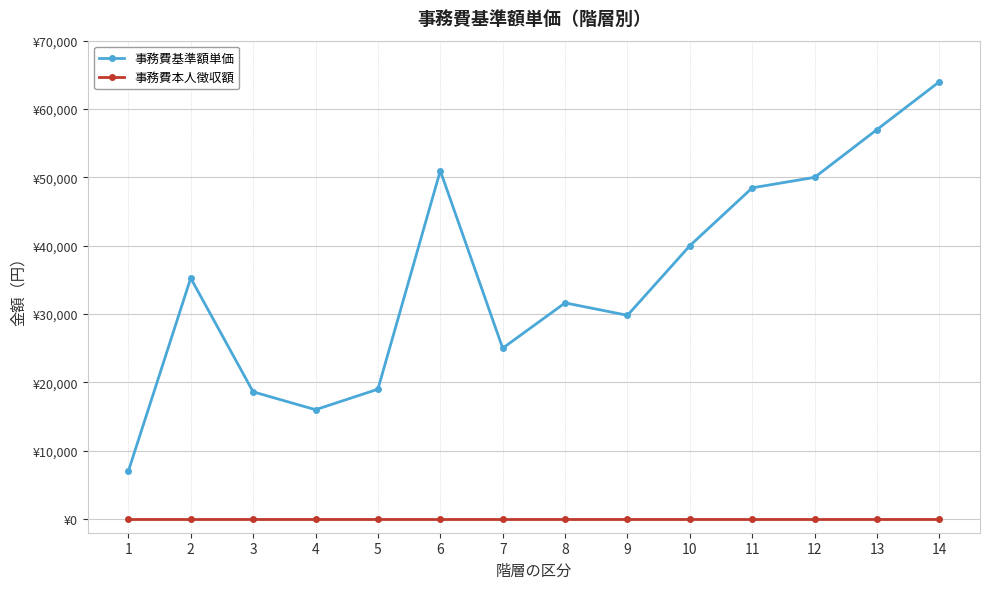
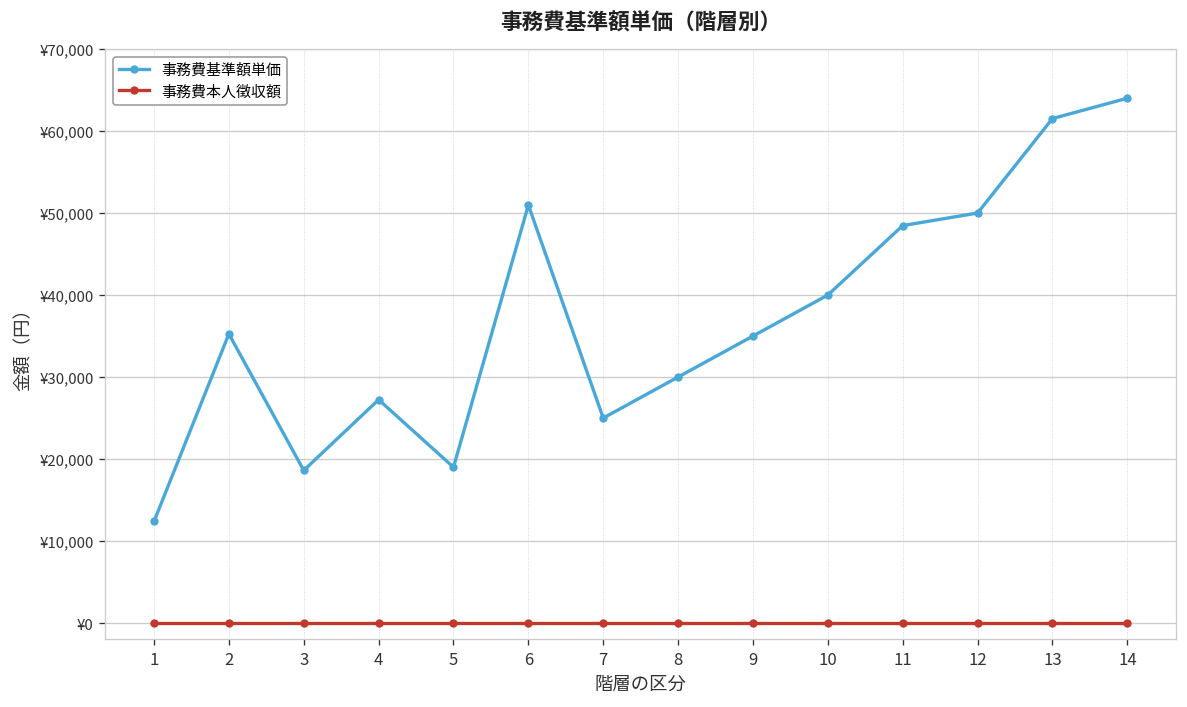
  {
    "事務費基準額単価": {
-     "1": "¥7,000",
+     "1": "¥12,000",
      "2": "¥35,000",
      "3": "¥19,000",
-     "4": "¥16,000",
+     "4": "¥27,000",
      "5": "¥19,000",
      "6": "¥51,000",
      "7": "¥25,000",
-     "8": "¥32,000",
-     "9": "¥30,000",
+     "8": "¥30,000",
+     "9": "¥35,000",
      "10": "¥40,000",
      "11": "¥48,000",
      "12": "¥50,000",
-     "13": "¥57,000",
+     "13": "¥62,000",
      "14": "¥64,000"
    },
    "事務費本人徴収額": {
      "1": "¥0",
      "2": "¥0",
      "3": "¥0",
      "4": "¥0",
      "5": "¥0",
      "6": "¥0",
      "7": "¥0",
      "8": "¥0",
      "9": "¥0",
      "10": "¥0",
      "11": "¥0",
      "12": "¥0",
      "13": "¥0",
      "14": "¥0"
    }
  }
